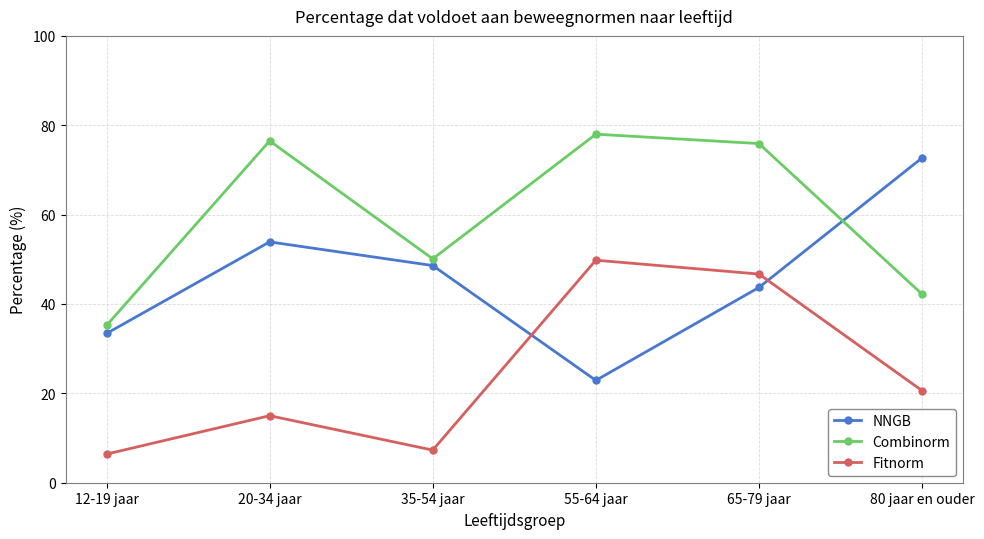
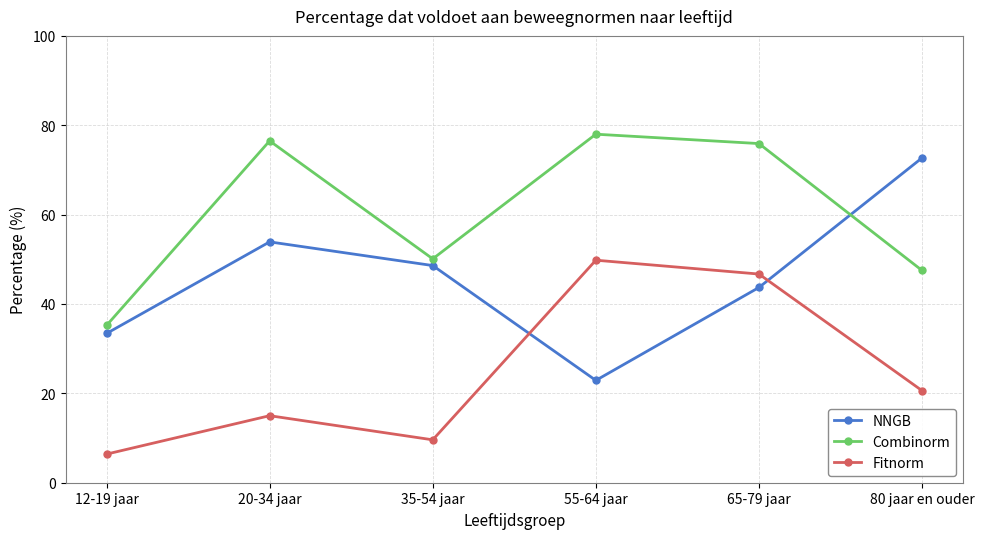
  {
    "NNGB": {
      "12-19 jaar": 33,
      "20-34 jaar": 54,
      "35-54 jaar": 49,
      "55-64 jaar": 23,
      "65-79 jaar": 44,
      "80 jaar en ouder": 73
    },
    "Combinorm": {
      "12-19 jaar": 35,
      "20-34 jaar": 77,
      "35-54 jaar": 50,
      "55-64 jaar": 78,
      "65-79 jaar": 76,
-     "80 jaar en ouder": 42
+     "80 jaar en ouder": 48
    },
    "Fitnorm": {
      "12-19 jaar": 6,
      "20-34 jaar": 15,
-     "35-54 jaar": 7,
+     "35-54 jaar": 10,
      "55-64 jaar": 50,
      "65-79 jaar": 47,
      "80 jaar en ouder": 21
    }
  }
